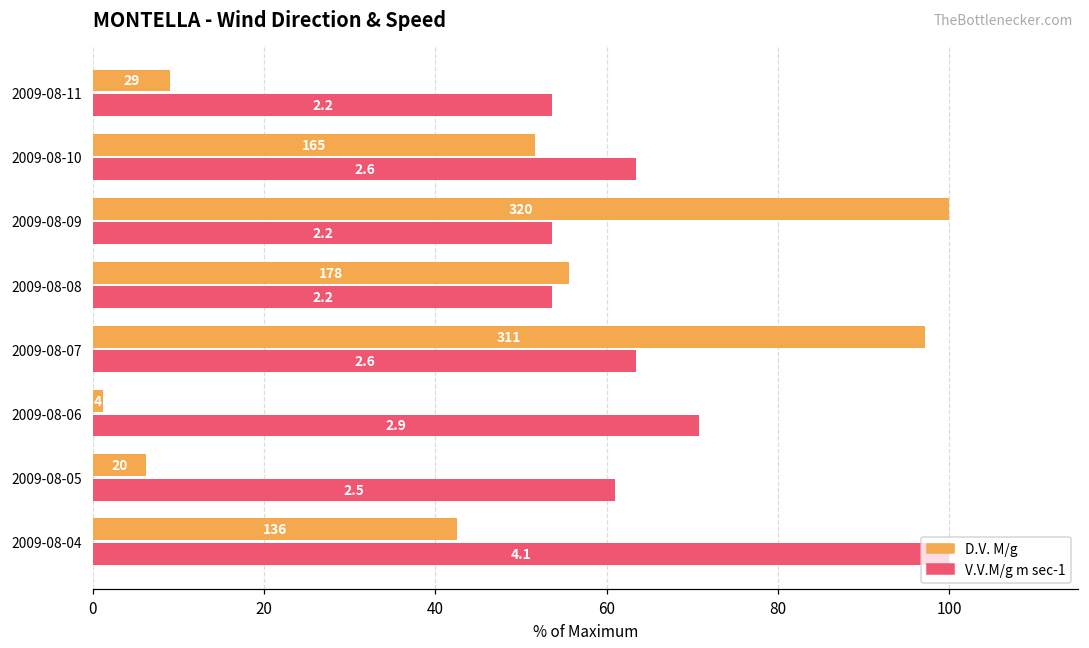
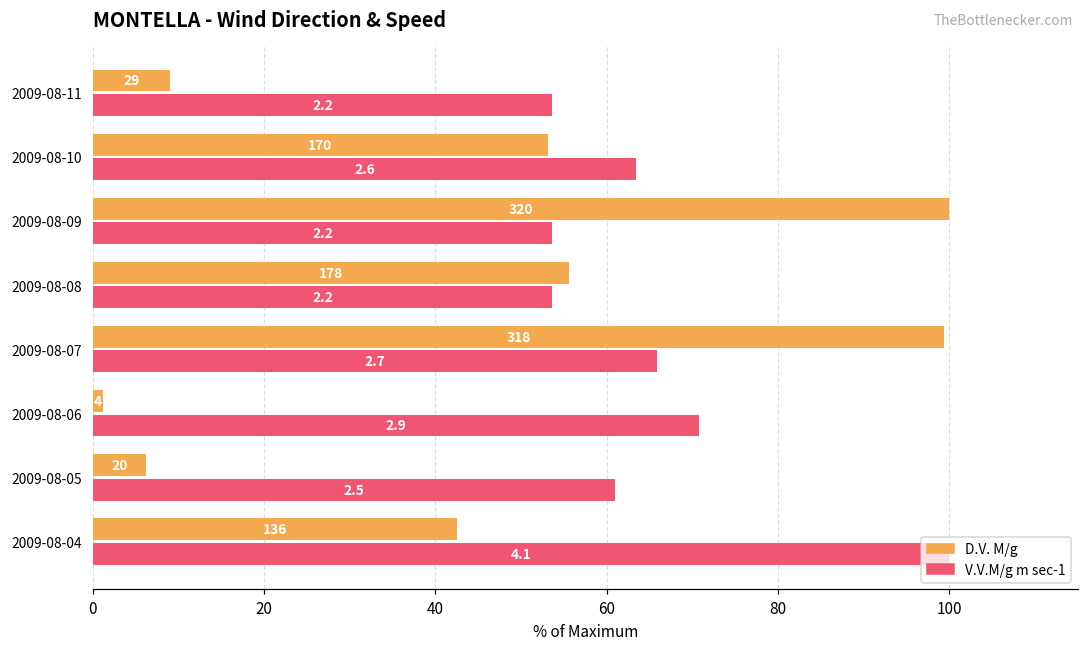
  {
    "D.V. M/g": {
-     "2009-08-10": 165,
-     "2009-08-07": 311
+     "2009-08-10": 170,
+     "2009-08-07": 318
    },
    "V.V.M/g m sec-1": {
-     "2009-08-07": 2.6
+     "2009-08-07": 2.7
    }
  }
